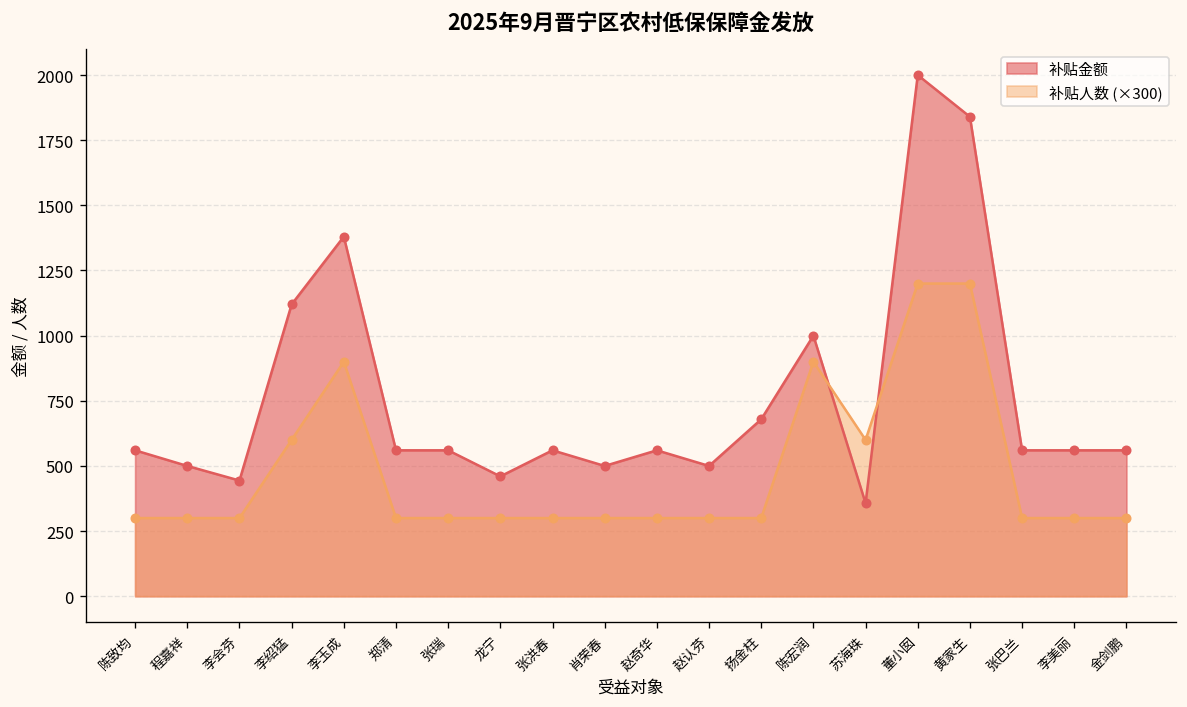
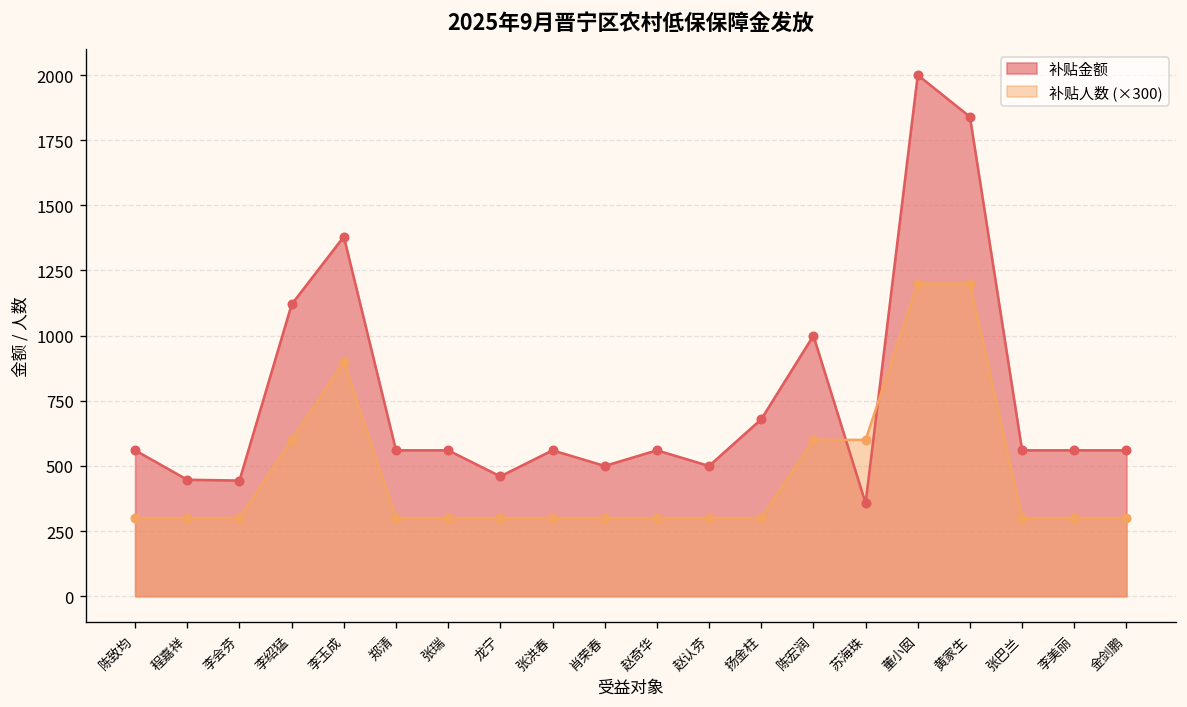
  {
    "补贴金额": {
      "陈致均": 560,
-     "程嘉祥": 500,
+     "程嘉祥": 450,
      "李会芬": 440,
      "李绍猛": 1120,
      "李玉成": 1380,
      "郑清": 560,
      "张瑞": 560,
      "龙宁": 460,
      "张洪春": 560,
      "肖荣春": 500,
      "赵奇华": 560,
      "赵认芬": 500,
      "扬金柱": 680,
      "陈宏润": 1000,
      "苏海珠": 360,
      "董小囡": 2000,
      "黄家生": 1840,
      "张巴兰": 560,
      "李美丽": 560,
      "金剑鹏": 560
    },
    "补贴人数 (×300)": {
      "陈致均": 300,
      "程嘉祥": 300,
      "李会芬": 300,
      "李绍猛": 600,
      "李玉成": 900,
      "郑清": 300,
      "张瑞": 300,
      "龙宁": 300,
      "张洪春": 300,
      "肖荣春": 300,
      "赵奇华": 300,
      "赵认芬": 300,
      "扬金柱": 300,
-     "陈宏润": 900,
+     "陈宏润": 600,
      "苏海珠": 600,
      "董小囡": 1200,
      "黄家生": 1200,
      "张巴兰": 300,
      "李美丽": 300,
      "金剑鹏": 300
    }
  }
